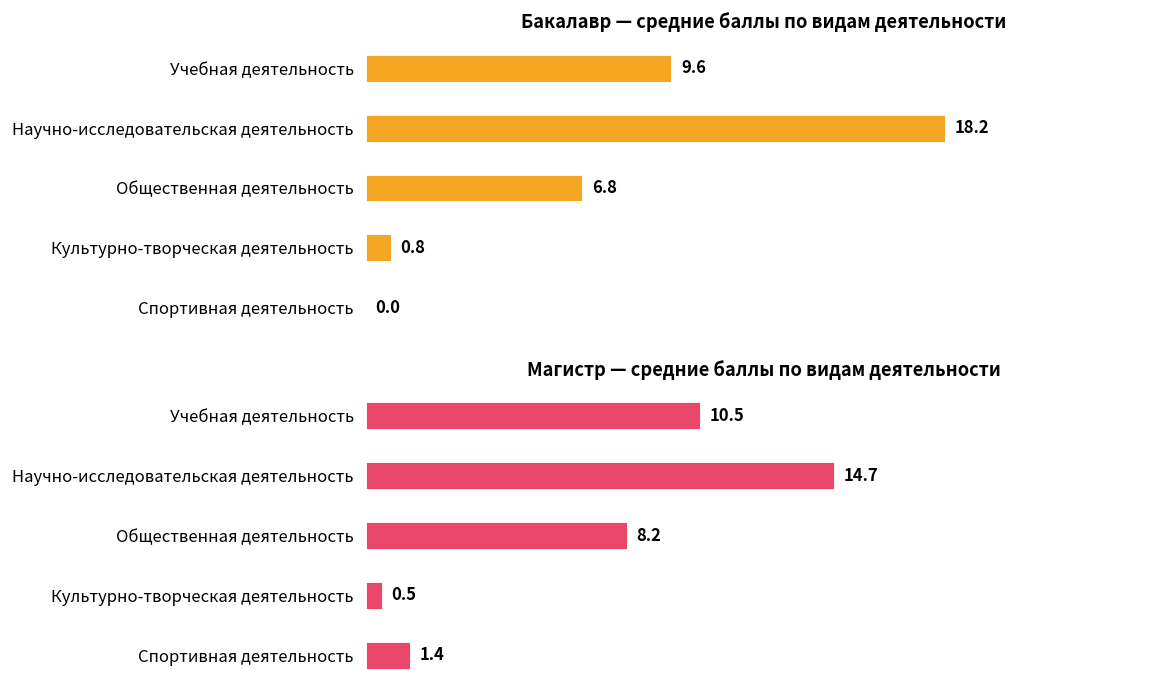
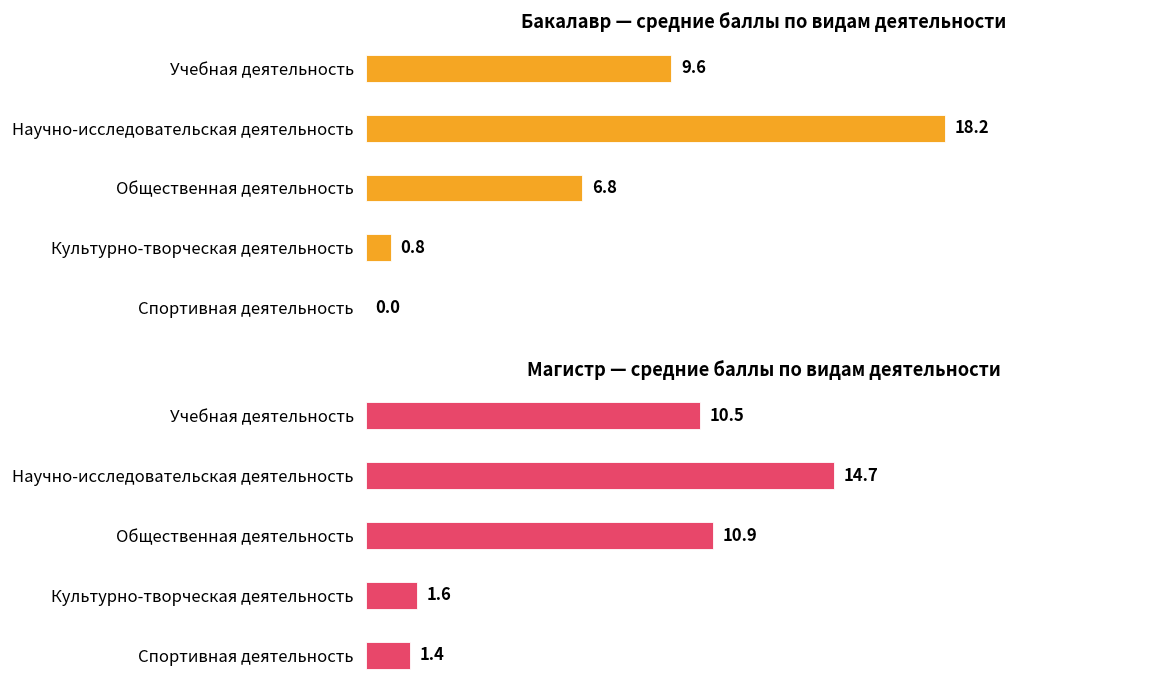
  {
    "Бакалавр — средние баллы по видам деятельности": {
      "Учебная деятельность": 9.6,
      "Научно-исследовательская деятельность": 18.2,
      "Общественная деятельность": 6.8,
      "Культурно-творческая деятельность": 0.8,
      "Спортивная деятельность": 0.0
    },
    "Магистр — средние баллы по видам деятельности": {
      "Учебная деятельность": 10.5,
      "Научно-исследовательская деятельность": 14.7,
-     "Общественная деятельность": 8.2,
-     "Культурно-творческая деятельность": 0.5,
+     "Общественная деятельность": 10.9,
+     "Культурно-творческая деятельность": 1.6,
      "Спортивная деятельность": 1.4
    }
  }
